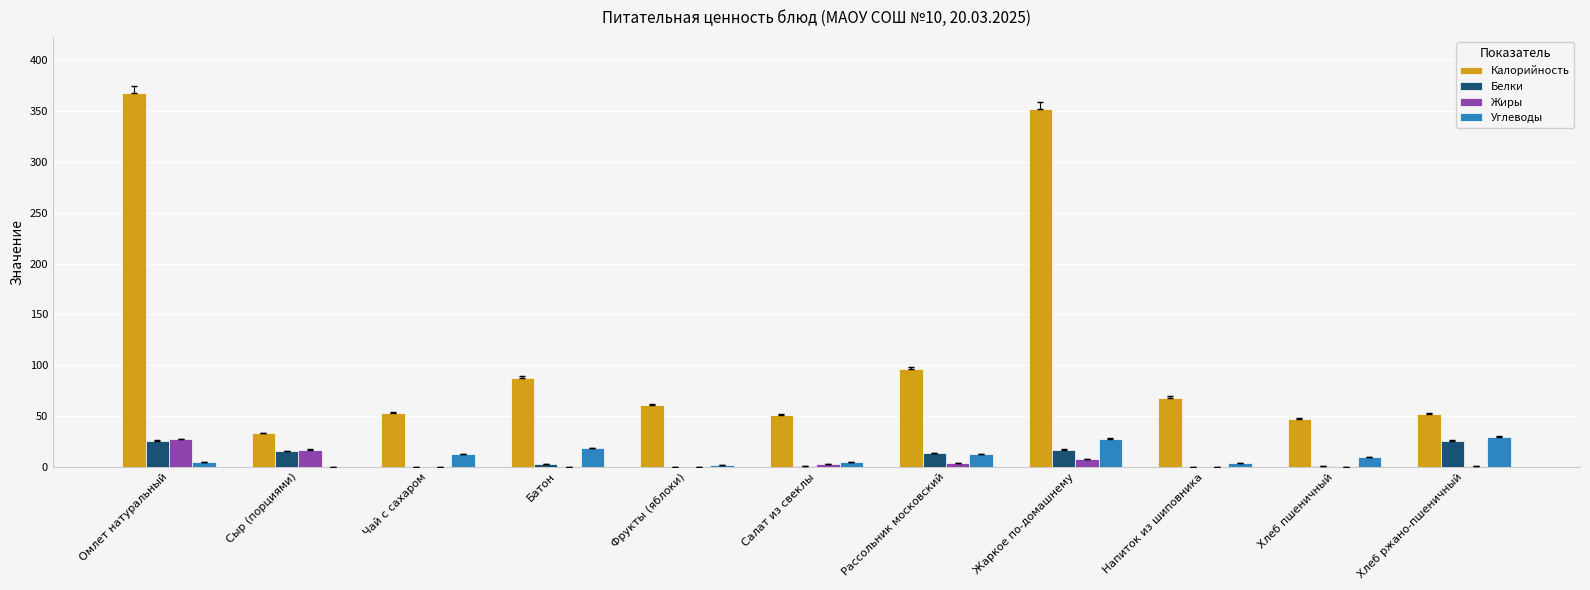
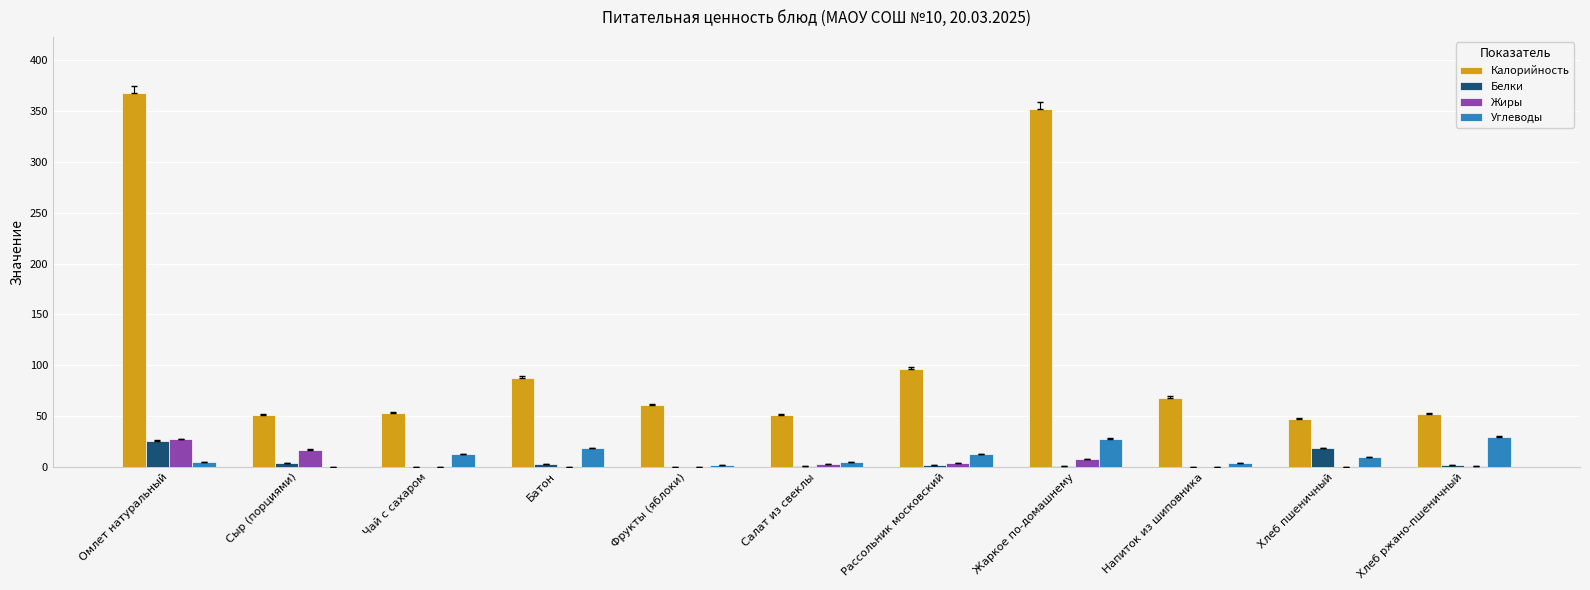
  {
    "Калорийность": {
      "Омлет натуральный": 368,
-     "Сыр (порциями)": 33,
+     "Сыр (порциями)": 52,
      "Чай с сахаром": 53,
      "Батон": 88,
      "Фрукты (яблоки)": 61,
      "Салат из свеклы": 51,
      "Рассольник московский": 97,
      "Жаркое по-домашнему": 352,
      "Напиток из шиповника": 68,
      "Хлеб пшеничный": 47,
      "Хлеб ржано-пшеничный": 52
    },
    "Белки": {
      "Омлет натуральный": 26,
-     "Сыр (порциями)": 15,
+     "Сыр (порциями)": 4,
      "Батон": 3,
-     "Рассольник московский": 14,
-     "Жаркое по-домашнему": 17,
-     "Хлеб пшеничный": 2,
-     "Хлеб ржано-пшеничный": 26
+     "Рассольник московский": 2,
+     "Жаркое по-домашнему": 1,
+     "Хлеб пшеничный": 18,
+     "Хлеб ржано-пшеничный": 2
    },
    "Жиры": {
      "Омлет натуральный": 27,
      "Сыр (порциями)": 17,
      "Салат из свеклы": 3,
      "Рассольник московский": 4,
      "Жаркое по-домашнему": 8
    }
  }
